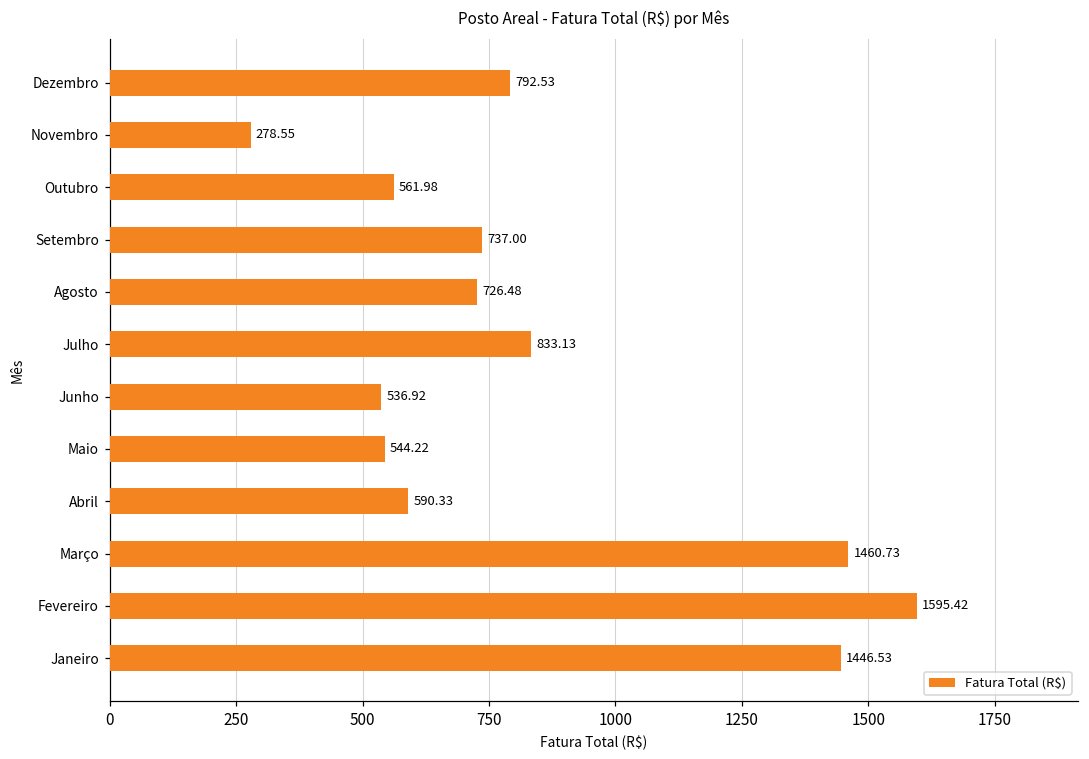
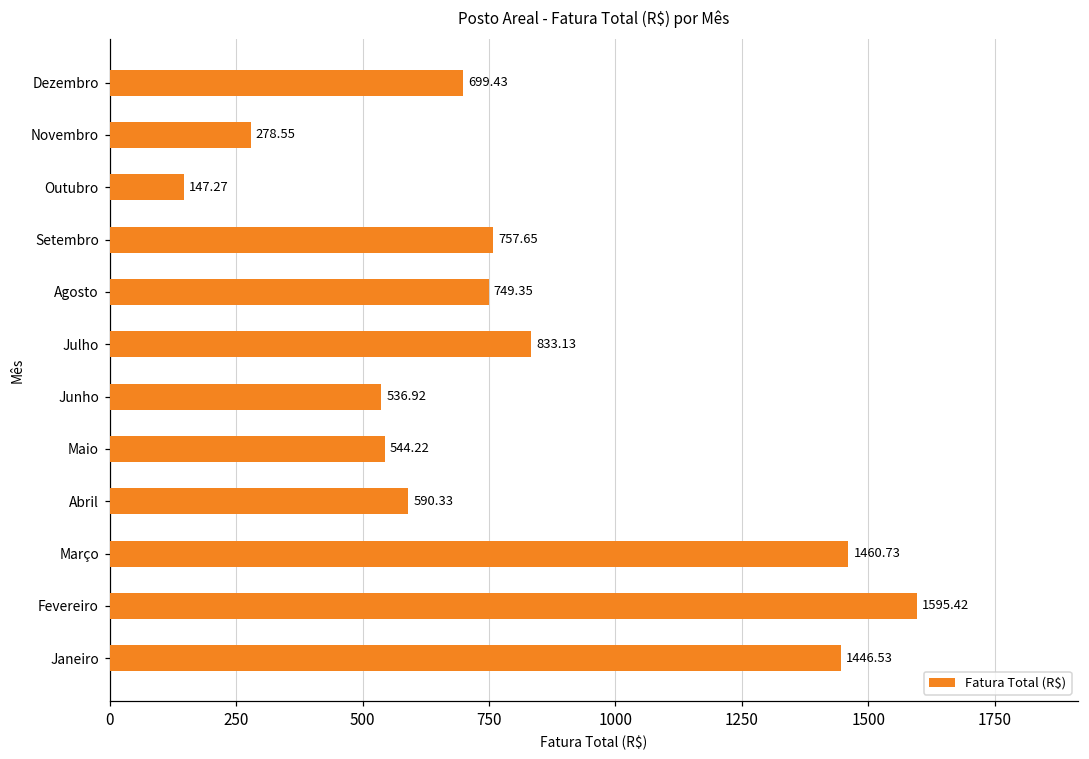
  {
-   "Dezembro": 792.53,
+   "Dezembro": 699.43,
    "Novembro": 278.55,
-   "Outubro": 561.98,
-   "Setembro": 737.00,
-   "Agosto": 726.48,
+   "Outubro": 147.27,
+   "Setembro": 757.65,
+   "Agosto": 749.35,
    "Julho": 833.13,
    "Junho": 536.92,
    "Maio": 544.22,
    "Abril": 590.33,
    "Março": 1460.73,
    "Fevereiro": 1595.42,
    "Janeiro": 1446.53
  }
